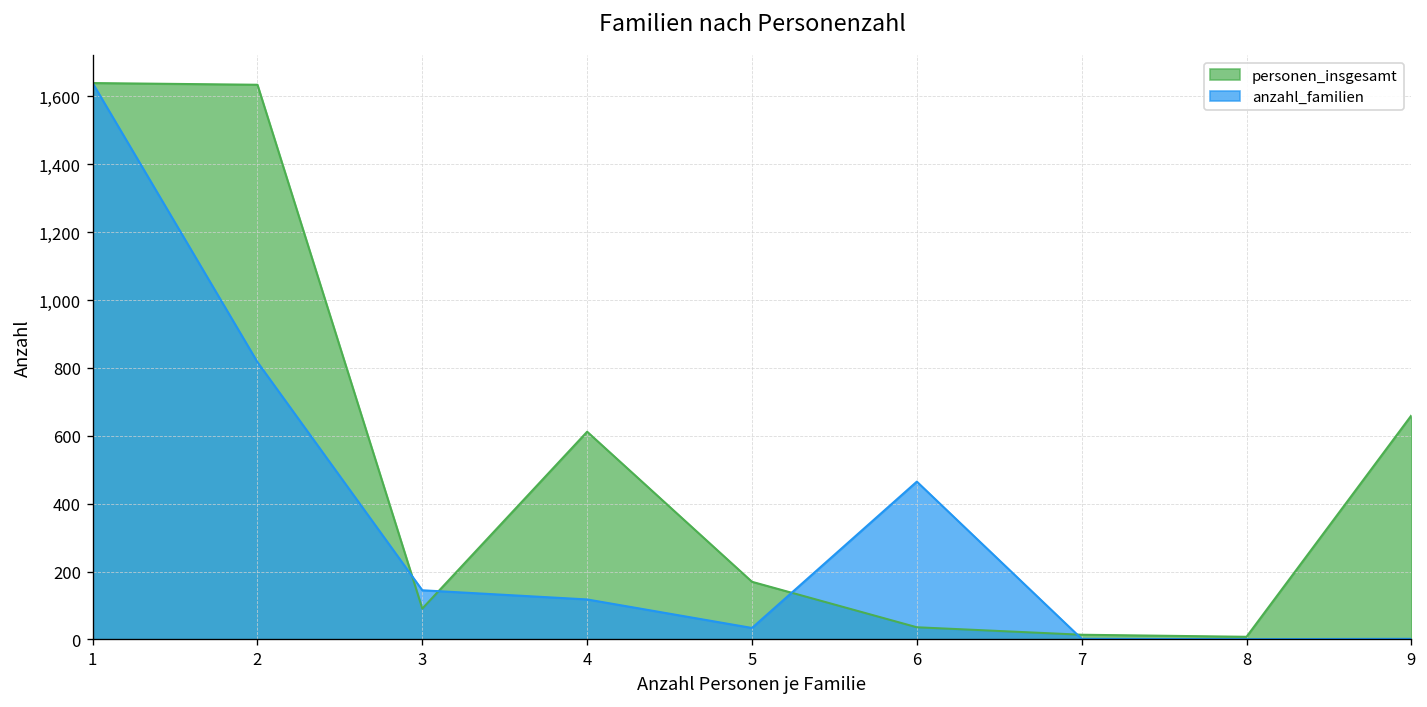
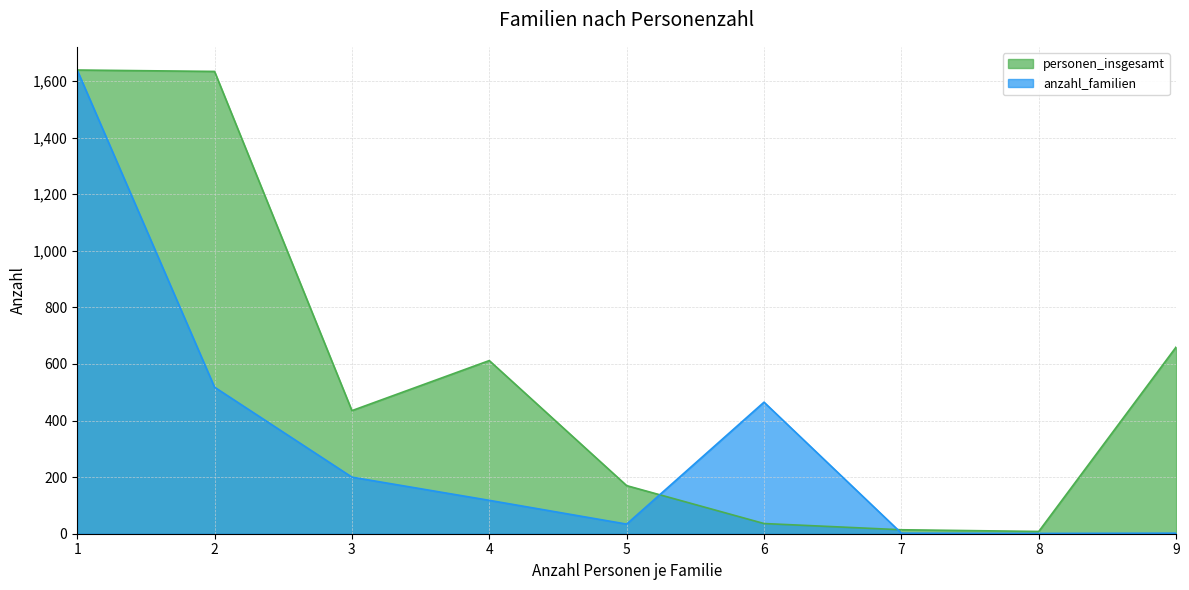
  {
    "personen_insgesamt": {
      "2": "1,630",
-     "3": "90",
+     "3": "440",
      "4": "610",
      "5": "170",
      "6": "40",
      "7": "10",
      "9": "660"
    },
    "anzahl_familien": {
-     "2": "820",
-     "3": "150",
+     "2": "520",
+     "3": "200",
      "4": "120",
      "5": "30",
      "6": "470",
      "7": "0",
      "9": "0"
    }
  }
